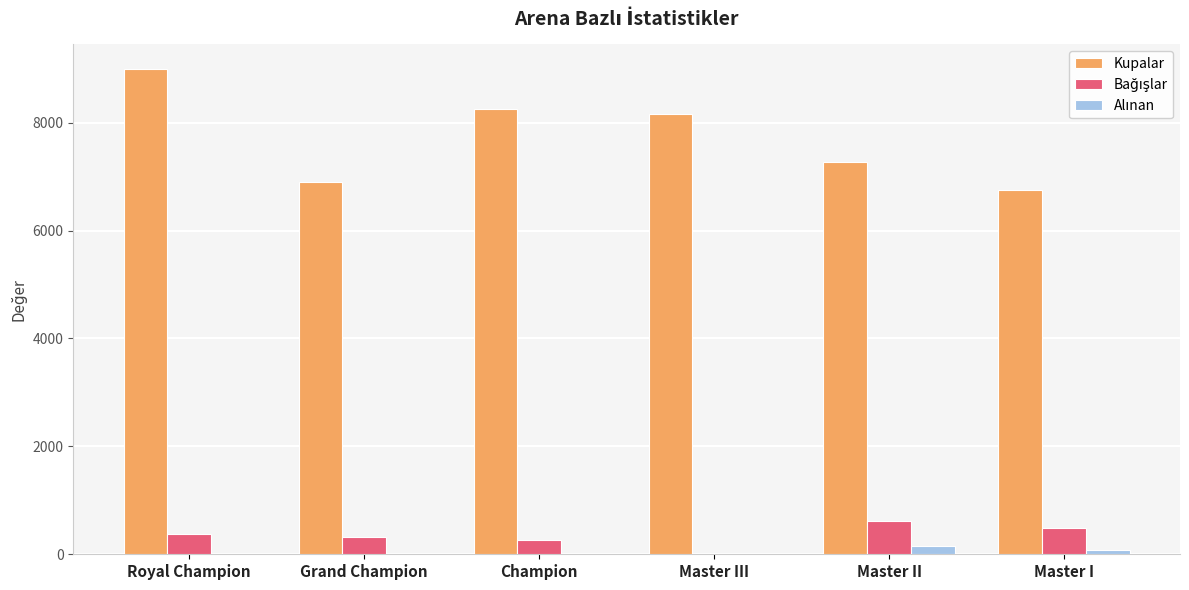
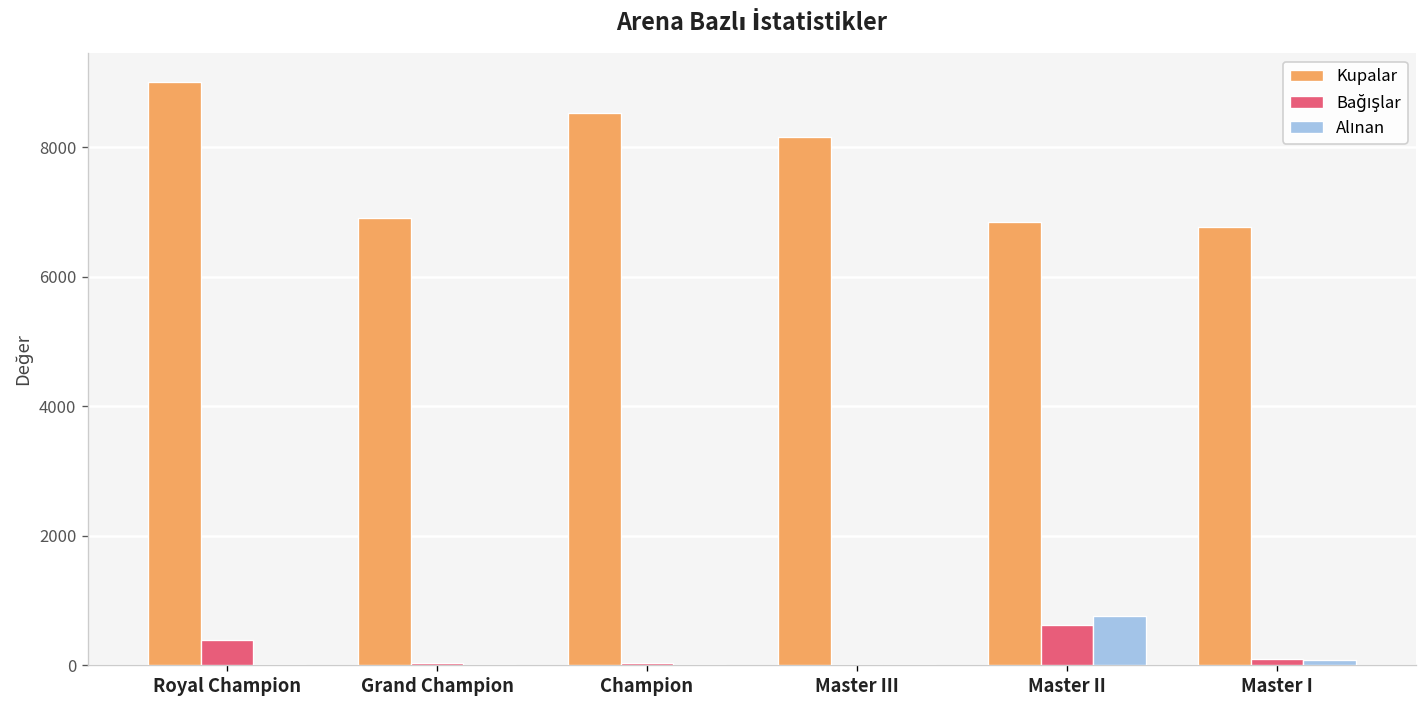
  {
    "Kupalar": {
      "Royal Champion": 9000,
      "Grand Champion": 6900,
-     "Champion": 8300,
+     "Champion": 8500,
      "Master III": 8200,
-     "Master II": 7300,
+     "Master II": 6800,
      "Master I": 6800
    },
    "Bağışlar": {
      "Royal Champion": 400,
-     "Grand Champion": 300,
-     "Champion": 300,
+     "Grand Champion": 0,
+     "Champion": 0,
      "Master III": 0,
      "Master II": 600,
-     "Master I": 500
+     "Master I": 100
    },
    "Alınan": {
      "Royal Champion": 0,
      "Grand Champion": 0,
      "Champion": 0,
      "Master III": 0,
-     "Master II": 200,
+     "Master II": 800,
      "Master I": 100
    }
  }
